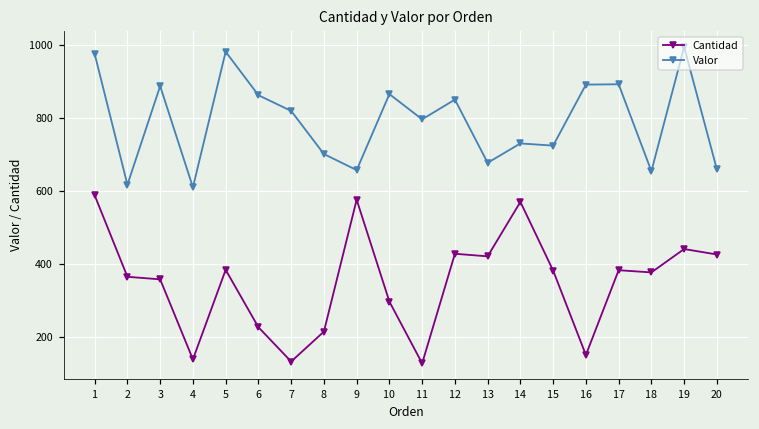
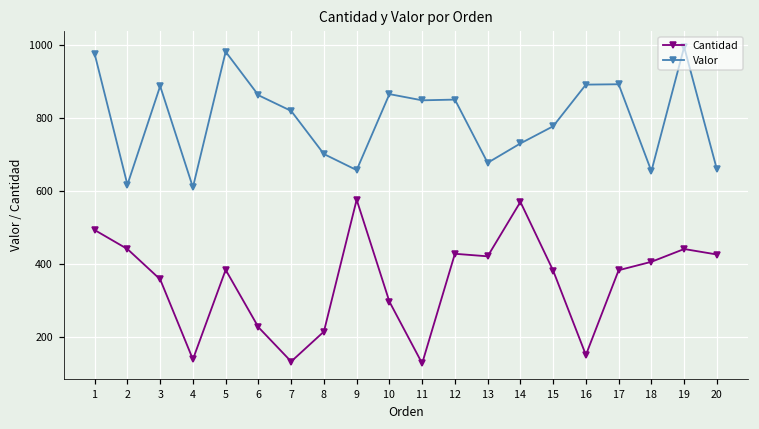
  {
    "Cantidad": {
-     "1": 590,
-     "2": 370,
+     "1": 490,
+     "2": 440,
      "3": 360,
      "4": 140,
      "5": 380,
      "6": 230,
      "7": 130,
      "8": 220,
      "9": 580,
      "10": 300,
      "11": 130,
      "12": 430,
      "13": 420,
      "14": 570,
      "15": 380,
      "16": 150,
      "17": 380,
-     "18": 380,
+     "18": 410,
      "19": 440,
      "20": 430
    },
    "Valor": {
      "1": 980,
      "2": 620,
      "3": 890,
      "4": 610,
      "5": 980,
      "6": 860,
      "7": 820,
      "8": 700,
      "9": 660,
      "10": 870,
-     "11": 800,
+     "11": 850,
      "12": 850,
      "13": 680,
      "14": 730,
-     "15": 720,
+     "15": 780,
      "16": 890,
      "17": 890,
      "18": 650,
      "20": 660
    }
  }
